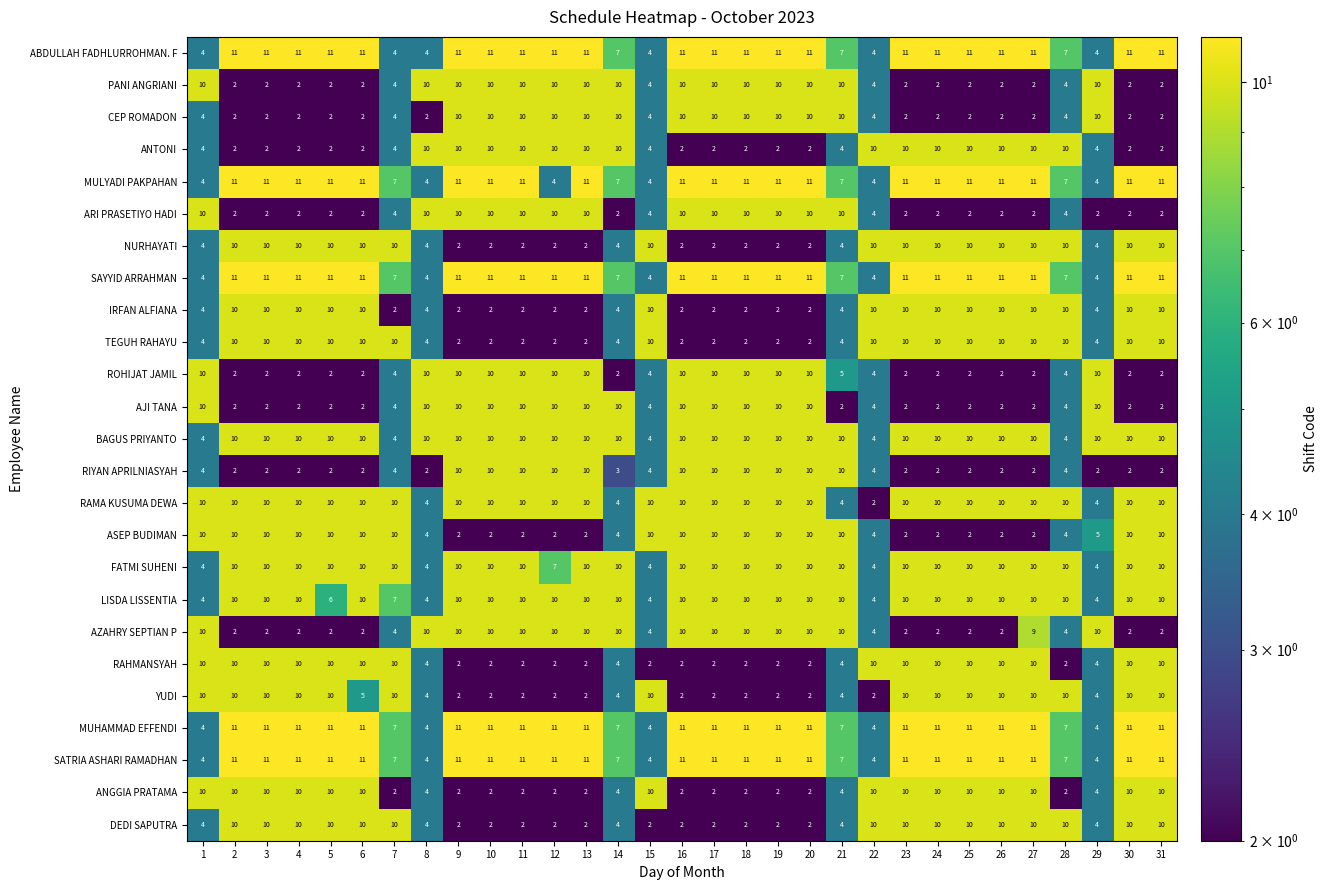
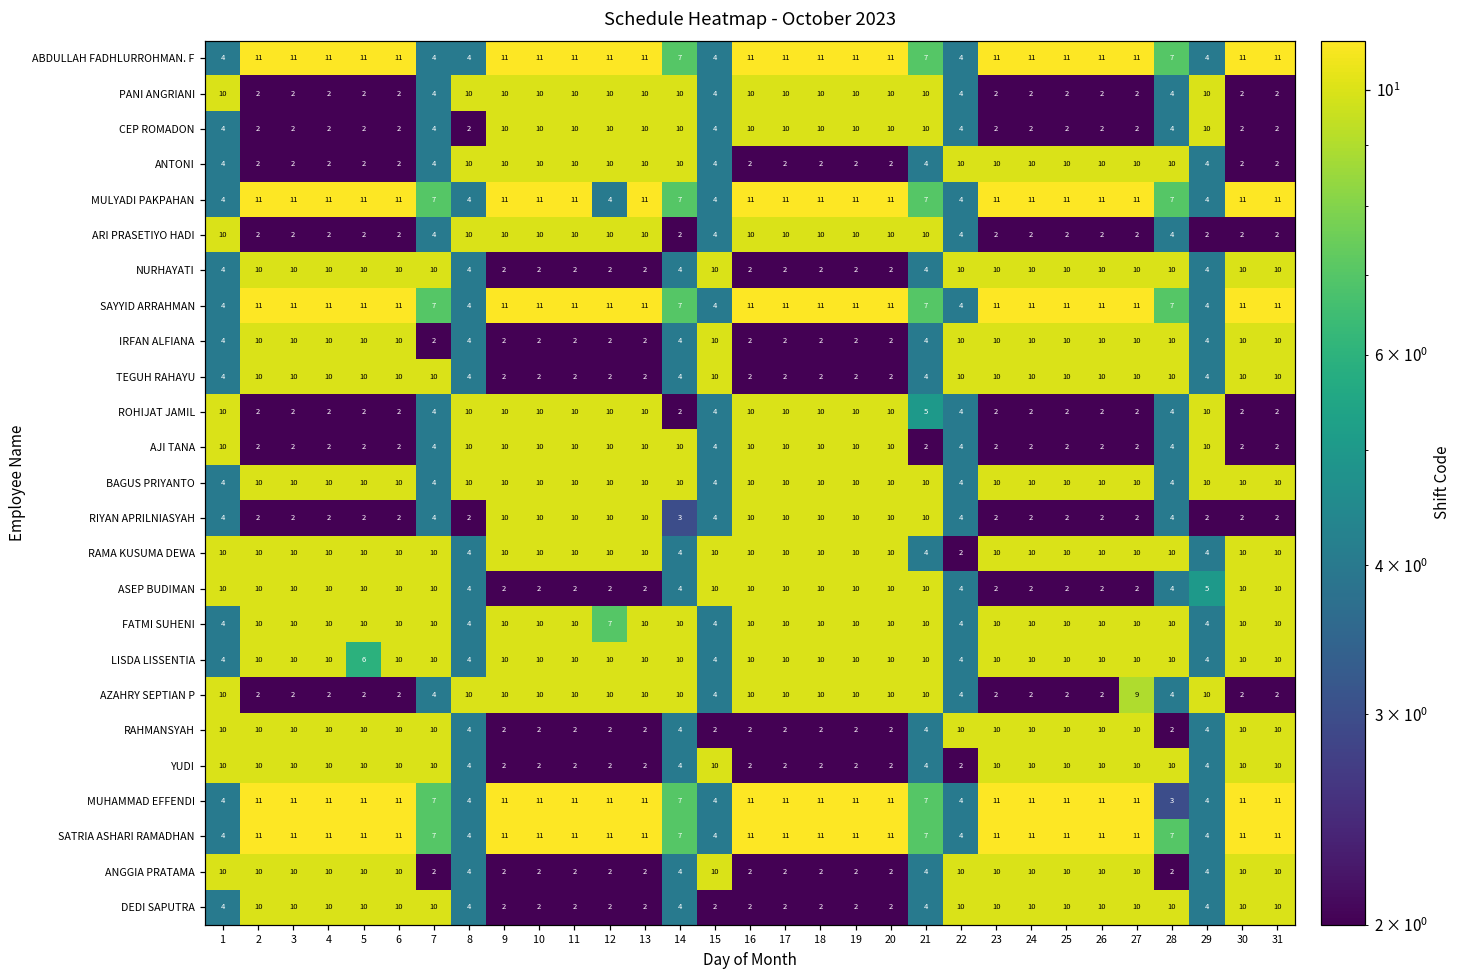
  {
    "LISDA LISSENTIA": {
      "1": 4,
      "2": 10,
      "3": 10,
      "4": 10,
      "5": 6,
      "6": 10,
-     "7": 7,
+     "7": 10,
      "8": 4,
      "9": 10,
      "10": 10,
      "11": 10,
      "12": 10,
      "13": 10,
      "14": 10,
      "15": 4,
      "16": 10,
      "17": 10,
      "18": 10,
      "19": 10,
      "20": 10,
      "21": 10,
      "22": 4,
      "23": 10,
      "24": 10,
      "25": 10,
      "26": 10,
      "27": 10,
      "28": 10,
      "29": 4,
      "30": 10,
      "31": 10
    },
    "YUDI": {
      "1": 10,
      "2": 10,
      "3": 10,
      "4": 10,
      "5": 10,
-     "6": 5,
+     "6": 10,
      "7": 10,
      "8": 4,
      "9": 2,
      "10": 2,
      "11": 2,
      "12": 2,
      "13": 2,
      "14": 4,
      "15": 10,
      "16": 2,
      "17": 2,
      "18": 2,
      "19": 2,
      "20": 2,
      "21": 4,
      "22": 2,
      "23": 10,
      "24": 10,
      "25": 10,
      "26": 10,
      "27": 10,
      "28": 10,
      "29": 4,
      "30": 10,
      "31": 10
    },
    "MUHAMMAD EFFENDI": {
      "1": 4,
      "2": 11,
      "3": 11,
      "4": 11,
      "5": 11,
      "6": 11,
      "7": 7,
      "8": 4,
      "9": 11,
      "10": 11,
      "11": 11,
      "12": 11,
      "13": 11,
      "14": 7,
      "15": 4,
      "16": 11,
      "17": 11,
      "18": 11,
      "19": 11,
      "20": 11,
      "21": 7,
      "22": 4,
      "23": 11,
      "24": 11,
      "25": 11,
      "26": 11,
      "27": 11,
-     "28": 7,
+     "28": 3,
      "29": 4,
      "30": 11,
      "31": 11
    }
  }
